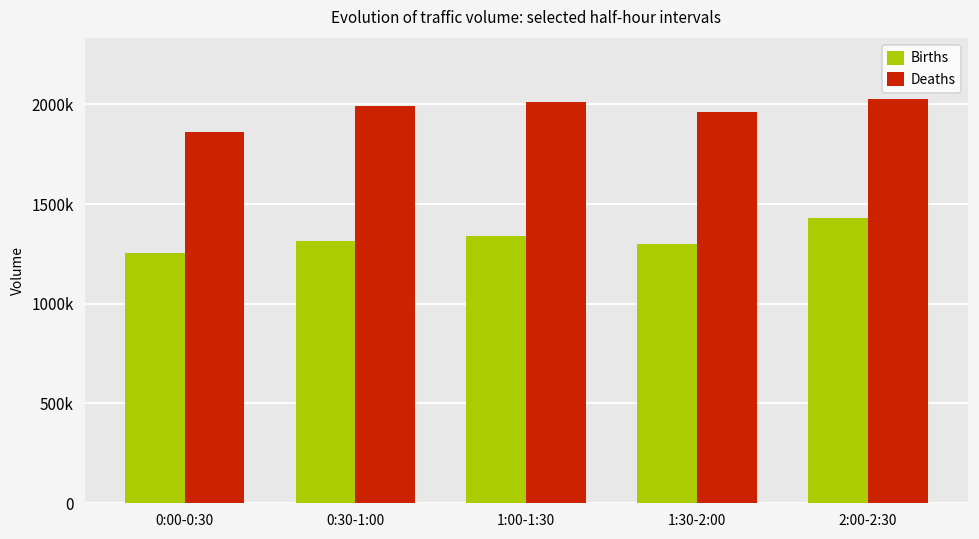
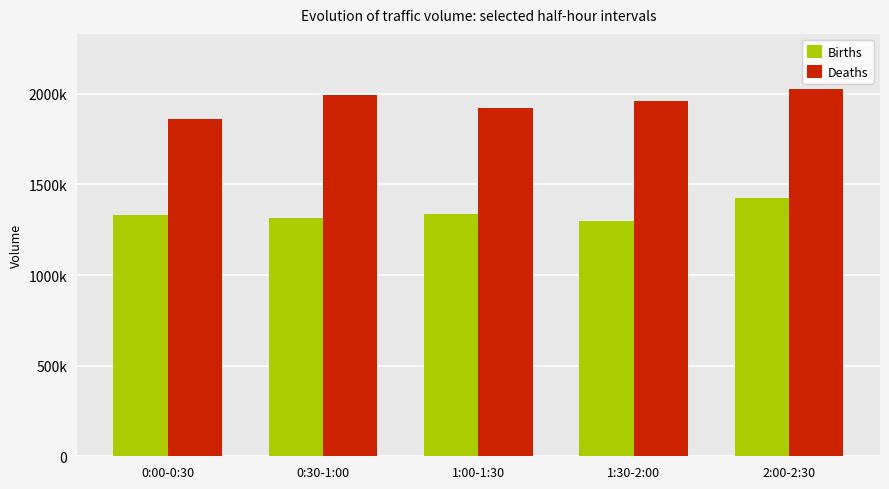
  {
    "Births": {
-     "0:00-0:30": 1250000,
+     "0:00-0:30": 1330000,
      "0:30-1:00": 1320000,
      "1:00-1:30": 1340000,
      "1:30-2:00": 1300000,
      "2:00-2:30": 1430000
    },
    "Deaths": {
      "0:00-0:30": 1860000,
      "0:30-1:00": 1990000,
-     "1:00-1:30": 2010000,
+     "1:00-1:30": 1920000,
      "1:30-2:00": 1960000,
      "2:00-2:30": 2030000
    }
  }
